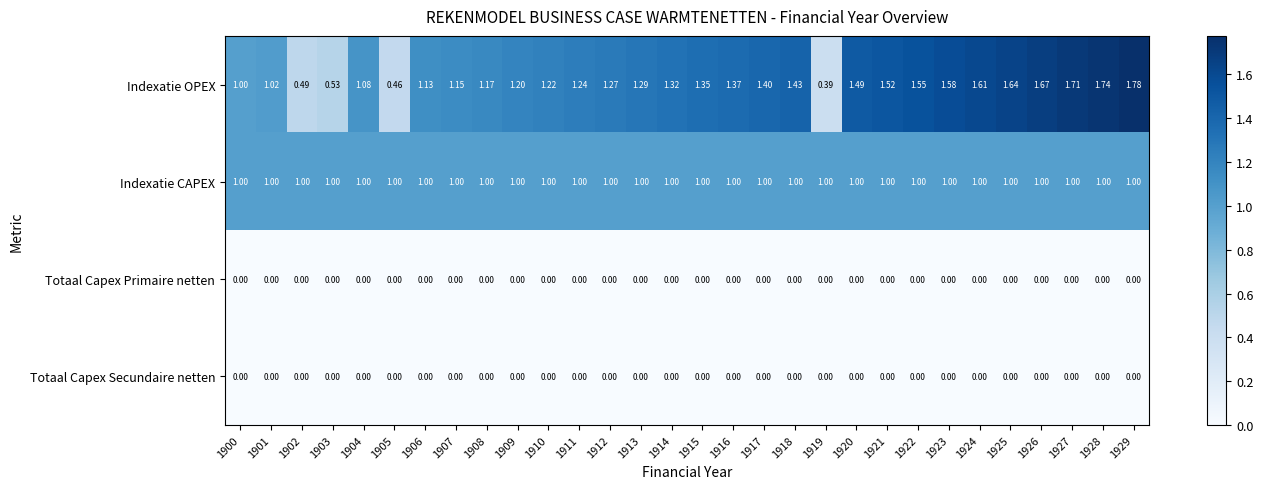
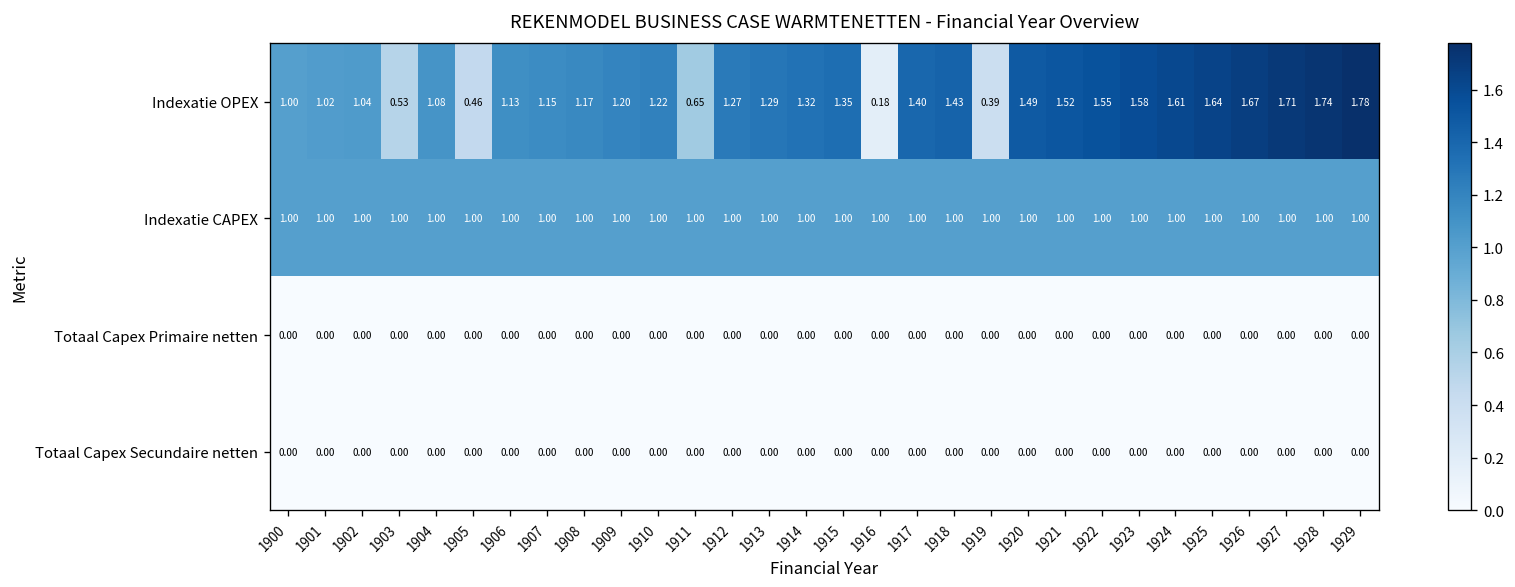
  {
    "Indexatie OPEX": {
      "1900": 1.00,
      "1901": 1.02,
-     "1902": 0.49,
+     "1902": 1.04,
      "1903": 0.53,
      "1904": 1.08,
      "1905": 0.46,
      "1906": 1.13,
      "1907": 1.15,
      "1908": 1.17,
      "1909": 1.20,
      "1910": 1.22,
-     "1911": 1.24,
+     "1911": 0.65,
      "1912": 1.27,
      "1913": 1.29,
      "1914": 1.32,
      "1915": 1.35,
-     "1916": 1.37,
+     "1916": 0.18,
      "1917": 1.40,
      "1918": 1.43,
      "1919": 0.39,
      "1920": 1.49,
      "1921": 1.52,
      "1922": 1.55,
      "1923": 1.58,
      "1924": 1.61,
      "1925": 1.64,
      "1926": 1.67,
      "1927": 1.71,
      "1928": 1.74,
      "1929": 1.78
    },
    "Indexatie CAPEX": {
      "1900": 1.00,
      "1901": 1.00,
      "1902": 1.00,
      "1903": 1.00,
      "1904": 1.00,
      "1905": 1.00,
      "1906": 1.00,
      "1907": 1.00,
      "1908": 1.00,
      "1909": 1.00,
      "1910": 1.00,
      "1911": 1.00,
      "1912": 1.00,
      "1913": 1.00,
      "1914": 1.00,
      "1915": 1.00,
      "1916": 1.00,
      "1917": 1.00,
      "1918": 1.00,
      "1919": 1.00,
      "1920": 1.00,
      "1921": 1.00,
      "1922": 1.00,
      "1923": 1.00,
      "1924": 1.00,
      "1925": 1.00,
      "1926": 1.00,
      "1927": 1.00,
      "1928": 1.00,
      "1929": 1.00
    },
    "Totaal Capex Primaire netten": {
      "1900": 0.00,
      "1901": 0.00,
      "1902": 0.00,
      "1903": 0.00,
      "1904": 0.00,
      "1905": 0.00,
      "1906": 0.00,
      "1907": 0.00,
      "1908": 0.00,
      "1909": 0.00,
      "1910": 0.00,
      "1911": 0.00,
      "1912": 0.00,
      "1913": 0.00,
      "1914": 0.00,
      "1915": 0.00,
      "1916": 0.00,
      "1917": 0.00,
      "1918": 0.00,
      "1919": 0.00,
      "1920": 0.00,
      "1921": 0.00,
      "1922": 0.00,
      "1923": 0.00,
      "1924": 0.00,
      "1925": 0.00,
      "1926": 0.00,
      "1927": 0.00,
      "1928": 0.00,
      "1929": 0.00
    },
    "Totaal Capex Secundaire netten": {
      "1900": 0.00,
      "1901": 0.00,
      "1902": 0.00,
      "1903": 0.00,
      "1904": 0.00,
      "1905": 0.00,
      "1906": 0.00,
      "1907": 0.00,
      "1908": 0.00,
      "1909": 0.00,
      "1910": 0.00,
      "1911": 0.00,
      "1912": 0.00,
      "1913": 0.00,
      "1914": 0.00,
      "1915": 0.00,
      "1916": 0.00,
      "1917": 0.00,
      "1918": 0.00,
      "1919": 0.00,
      "1920": 0.00,
      "1921": 0.00,
      "1922": 0.00,
      "1923": 0.00,
      "1924": 0.00,
      "1925": 0.00,
      "1926": 0.00,
      "1927": 0.00,
      "1928": 0.00,
      "1929": 0.00
    }
  }
